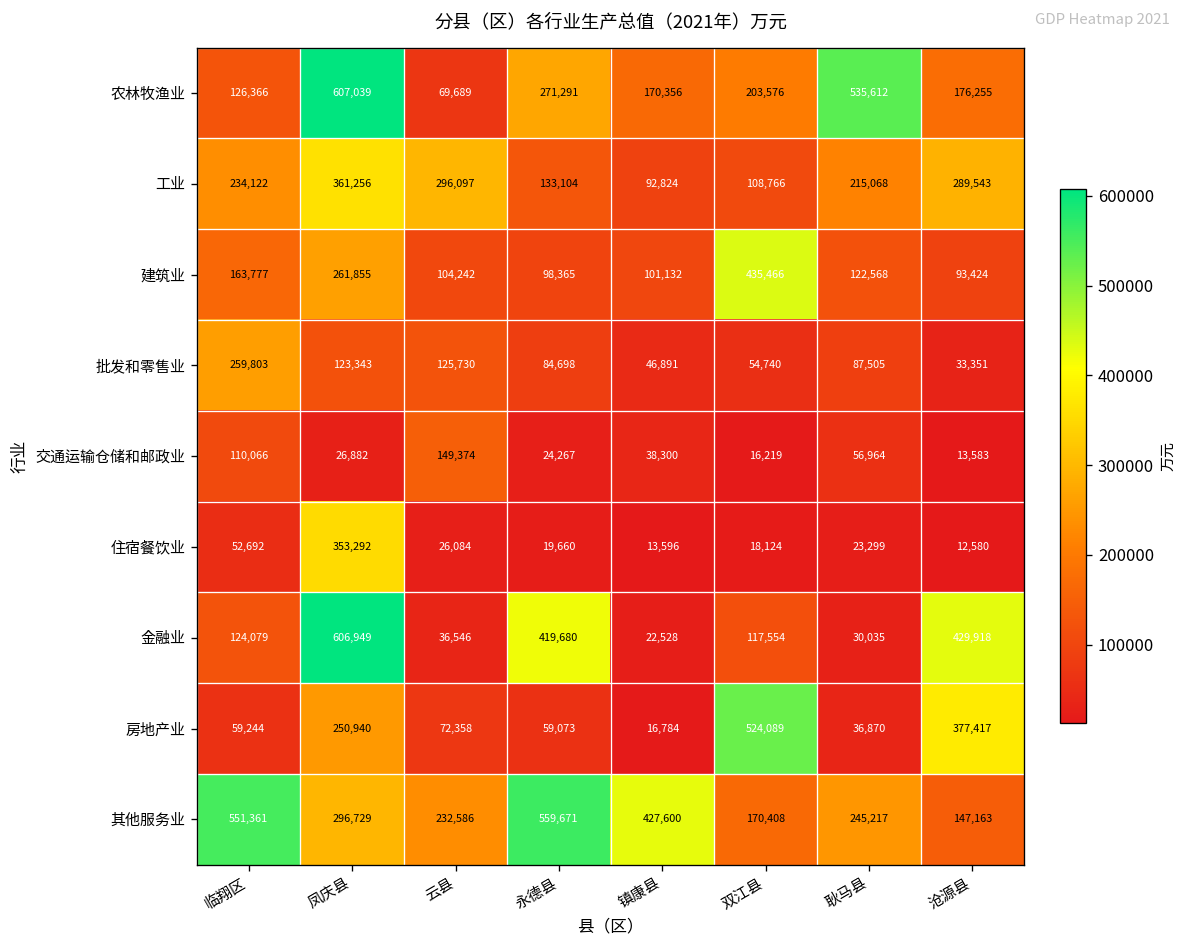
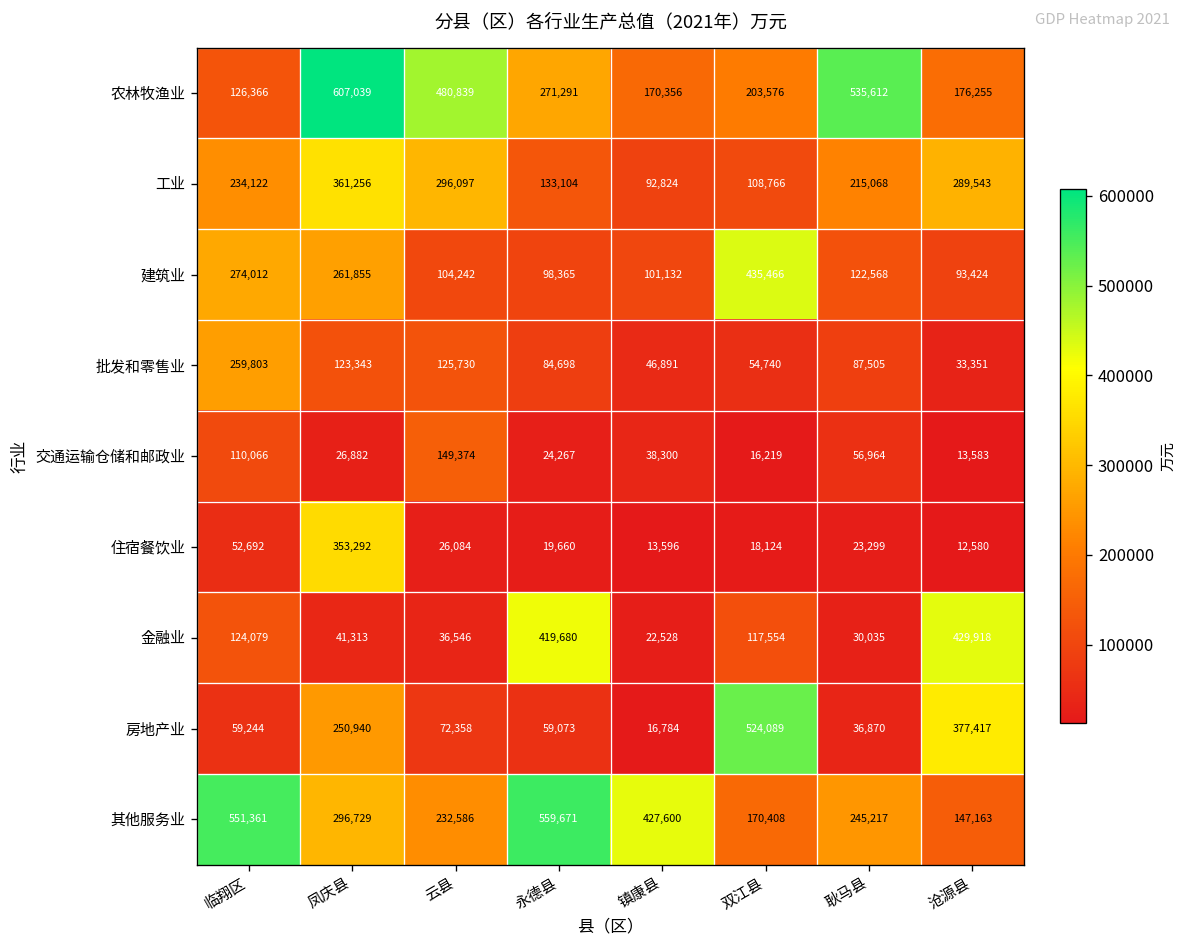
  {
    "农林牧渔业": {
      "临翔区": "126,366",
      "凤庆县": "607,039",
-     "云县": "69,689",
+     "云县": "480,839",
      "永德县": "271,291",
      "镇康县": "170,356",
      "双江县": "203,576",
      "耿马县": "535,612",
      "沧源县": "176,255"
    },
    "工业": {
      "临翔区": "234,122",
      "凤庆县": "361,256",
      "云县": "296,097",
      "永德县": "133,104",
      "镇康县": "92,824",
      "双江县": "108,766",
      "耿马县": "215,068",
      "沧源县": "289,543"
    },
    "建筑业": {
-     "临翔区": "163,777",
+     "临翔区": "274,012",
      "凤庆县": "261,855",
      "云县": "104,242",
      "永德县": "98,365",
      "镇康县": "101,132",
      "双江县": "435,466",
      "耿马县": "122,568",
      "沧源县": "93,424"
    },
    "批发和零售业": {
      "临翔区": "259,803",
      "凤庆县": "123,343",
      "云县": "125,730",
      "永德县": "84,698",
      "镇康县": "46,891",
      "双江县": "54,740",
      "耿马县": "87,505",
      "沧源县": "33,351"
    },
    "交通运输仓储和邮政业": {
      "临翔区": "110,066",
      "凤庆县": "26,882",
      "云县": "149,374",
      "永德县": "24,267",
      "镇康县": "38,300",
      "双江县": "16,219",
      "耿马县": "56,964",
      "沧源县": "13,583"
    },
    "住宿餐饮业": {
      "临翔区": "52,692",
      "凤庆县": "353,292",
      "云县": "26,084",
      "永德县": "19,660",
      "镇康县": "13,596",
      "双江县": "18,124",
      "耿马县": "23,299",
      "沧源县": "12,580"
    },
    "金融业": {
      "临翔区": "124,079",
-     "凤庆县": "606,949",
+     "凤庆县": "41,313",
      "云县": "36,546",
      "永德县": "419,680",
      "镇康县": "22,528",
      "双江县": "117,554",
      "耿马县": "30,035",
      "沧源县": "429,918"
    },
    "房地产业": {
      "临翔区": "59,244",
      "凤庆县": "250,940",
      "云县": "72,358",
      "永德县": "59,073",
      "镇康县": "16,784",
      "双江县": "524,089",
      "耿马县": "36,870",
      "沧源县": "377,417"
    },
    "其他服务业": {
      "临翔区": "551,361",
      "凤庆县": "296,729",
      "云县": "232,586",
      "永德县": "559,671",
      "镇康县": "427,600",
      "双江县": "170,408",
      "耿马县": "245,217",
      "沧源县": "147,163"
    }
  }
